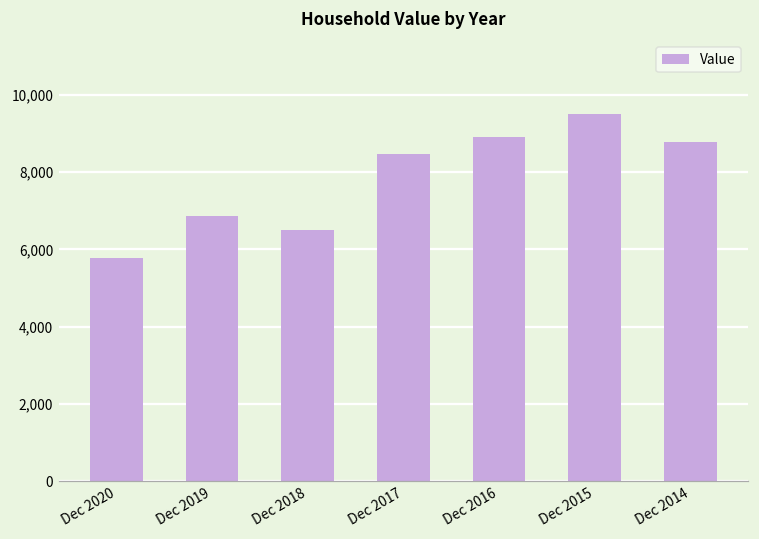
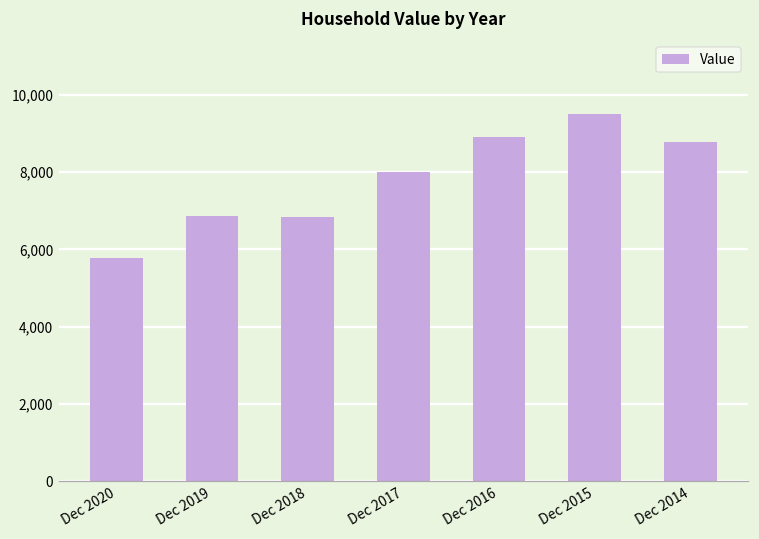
  {
    "Dec 2020": "5,800",
    "Dec 2019": "6,900",
-   "Dec 2018": "6,500",
-   "Dec 2017": "8,500",
+   "Dec 2018": "6,800",
+   "Dec 2017": "8,000",
    "Dec 2016": "8,900",
    "Dec 2015": "9,500",
    "Dec 2014": "8,800"
  }
